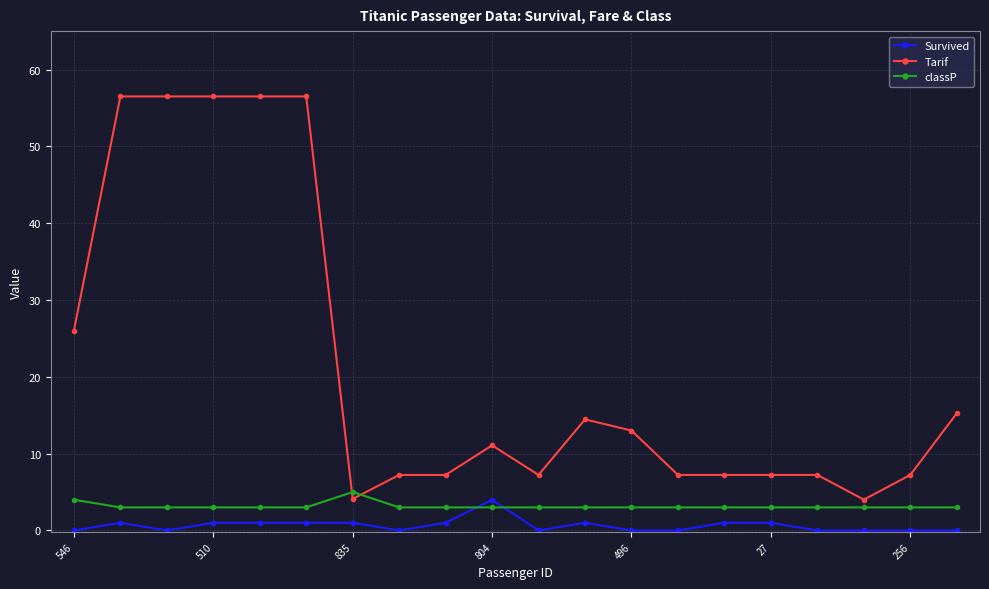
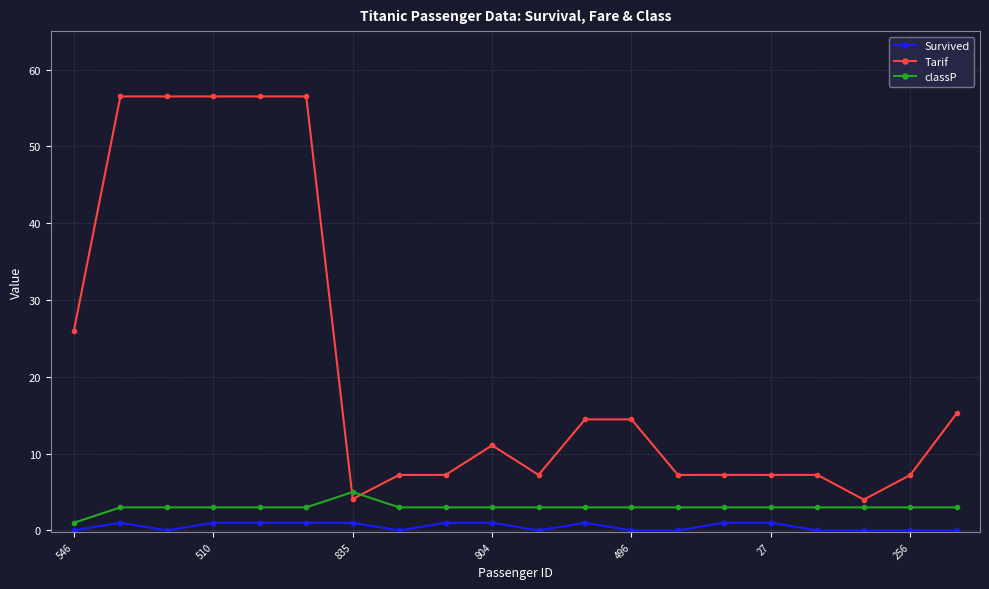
  {
    "Survived": {
      "546": 0,
      "510": 1,
      "835": 1,
-     "804": 4,
+     "804": 1,
      "496": 0,
      "27": 1,
      "256": 0
    },
    "Tarif": {
      "546": 26,
      "510": 56,
      "835": 4,
      "804": 11,
-     "496": 13,
+     "496": 14,
      "27": 7,
      "256": 7
    },
    "classP": {
-     "546": 4,
+     "546": 1,
      "510": 3,
      "835": 5,
      "804": 3,
      "496": 3,
      "27": 3,
      "256": 3
    }
  }
